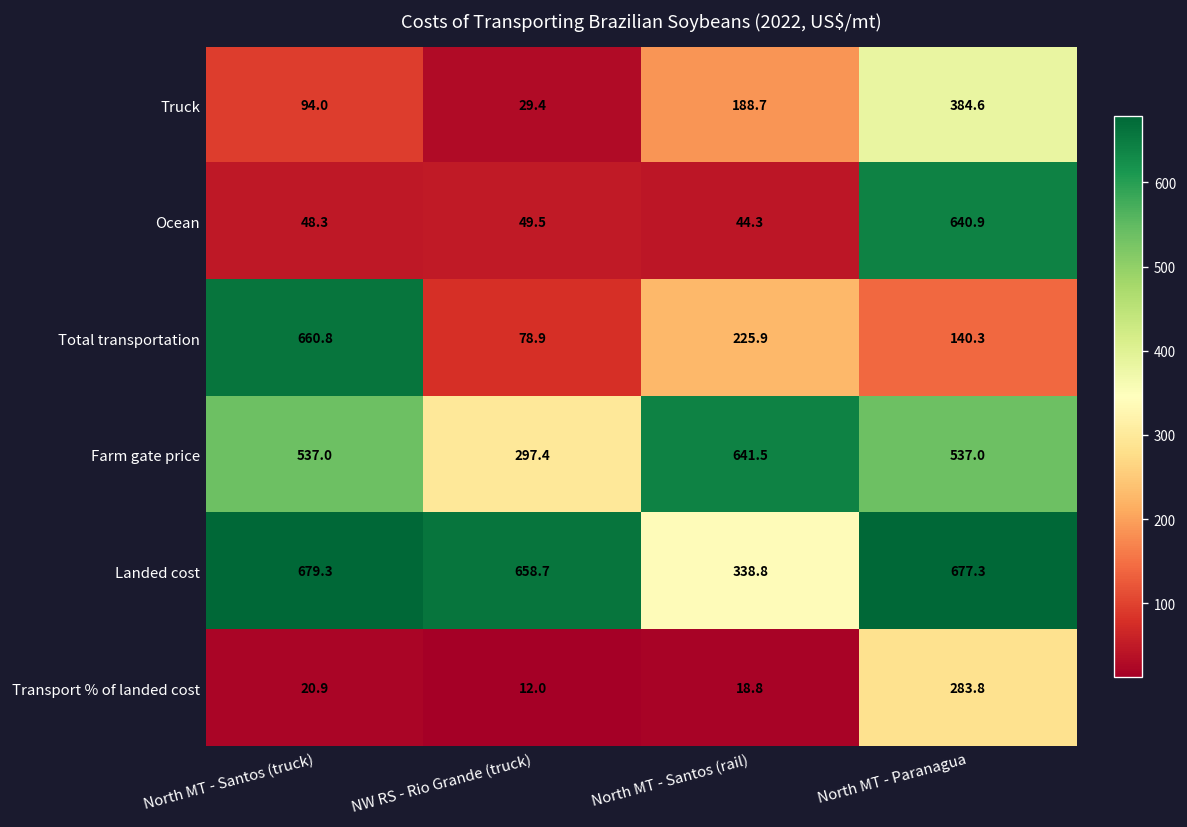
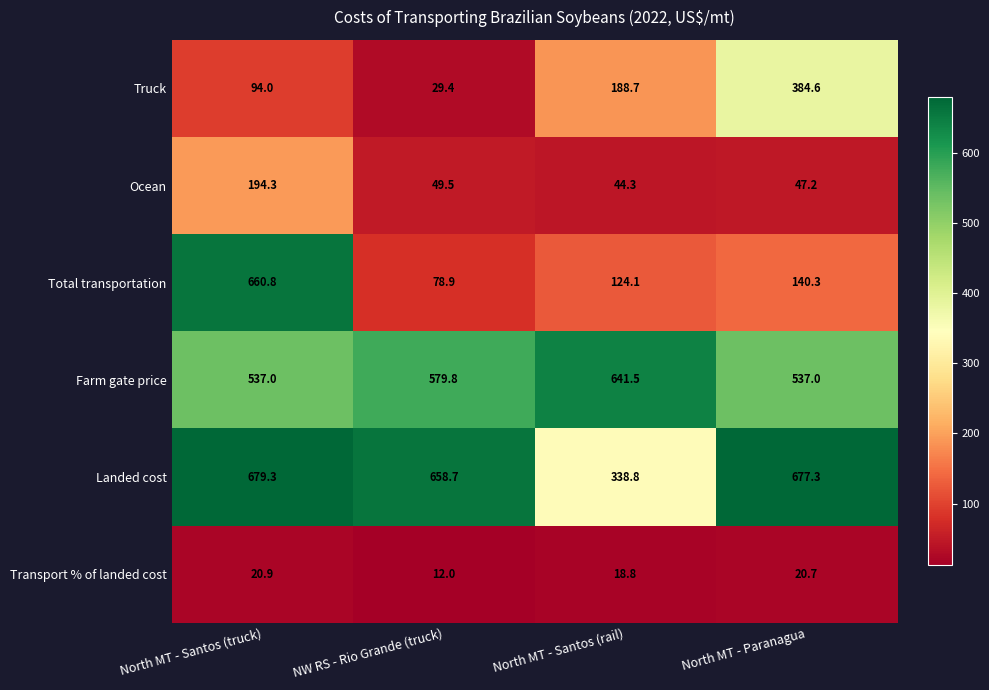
  {
    "Truck": {
      "North MT - Santos (truck)": 94.0,
      "NW RS - Rio Grande (truck)": 29.4,
      "North MT - Santos (rail)": 188.7,
      "North MT - Paranagua": 384.6
    },
    "Ocean": {
-     "North MT - Santos (truck)": 48.3,
+     "North MT - Santos (truck)": 194.3,
      "NW RS - Rio Grande (truck)": 49.5,
      "North MT - Santos (rail)": 44.3,
-     "North MT - Paranagua": 640.9
+     "North MT - Paranagua": 47.2
    },
    "Total transportation": {
      "North MT - Santos (truck)": 660.8,
      "NW RS - Rio Grande (truck)": 78.9,
-     "North MT - Santos (rail)": 225.9,
+     "North MT - Santos (rail)": 124.1,
      "North MT - Paranagua": 140.3
    },
    "Farm gate price": {
      "North MT - Santos (truck)": 537.0,
-     "NW RS - Rio Grande (truck)": 297.4,
+     "NW RS - Rio Grande (truck)": 579.8,
      "North MT - Santos (rail)": 641.5,
      "North MT - Paranagua": 537.0
    },
    "Landed cost": {
      "North MT - Santos (truck)": 679.3,
      "NW RS - Rio Grande (truck)": 658.7,
      "North MT - Santos (rail)": 338.8,
      "North MT - Paranagua": 677.3
    },
    "Transport % of landed cost": {
      "North MT - Santos (truck)": 20.9,
      "NW RS - Rio Grande (truck)": 12.0,
      "North MT - Santos (rail)": 18.8,
-     "North MT - Paranagua": 283.8
+     "North MT - Paranagua": 20.7
    }
  }
